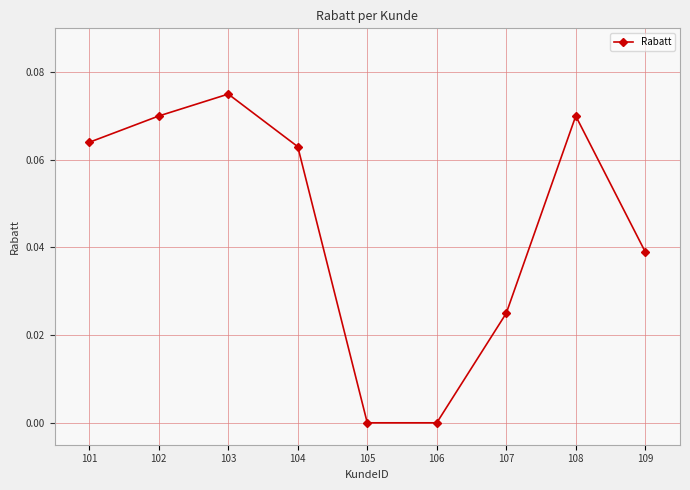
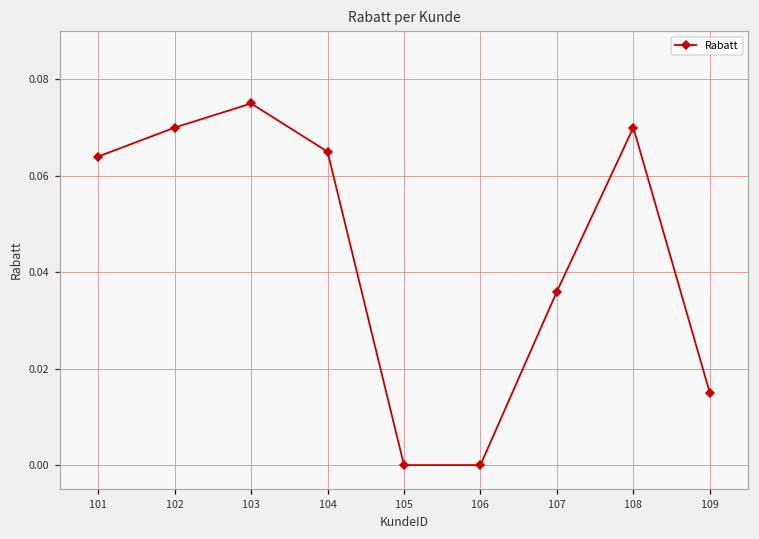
  {
    "101": 0.064,
    "102": 0.070,
    "103": 0.075,
-   "104": 0.063,
+   "104": 0.065,
    "105": 0.000,
    "106": 0.000,
-   "107": 0.025,
+   "107": 0.036,
    "108": 0.070,
-   "109": 0.039
+   "109": 0.015
  }
